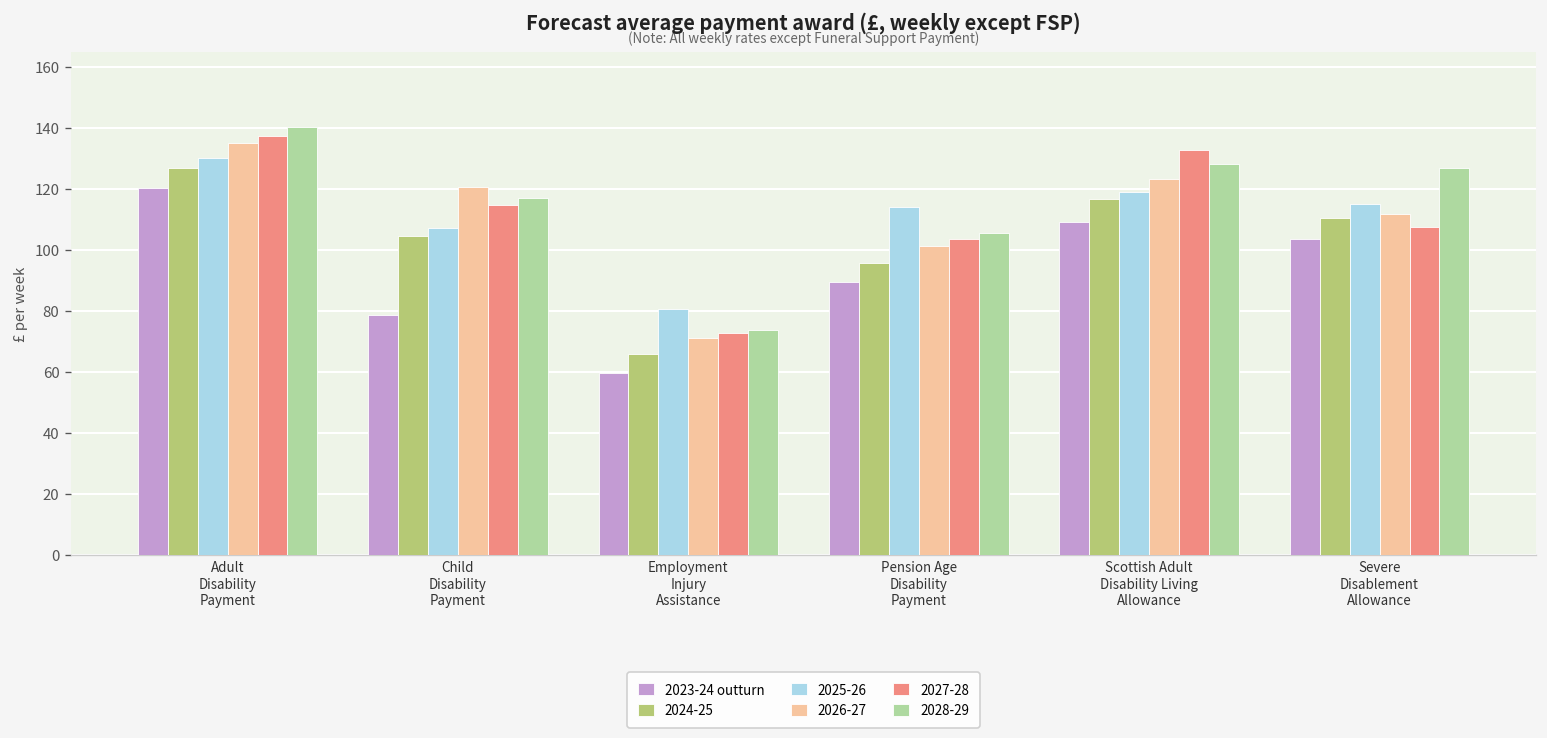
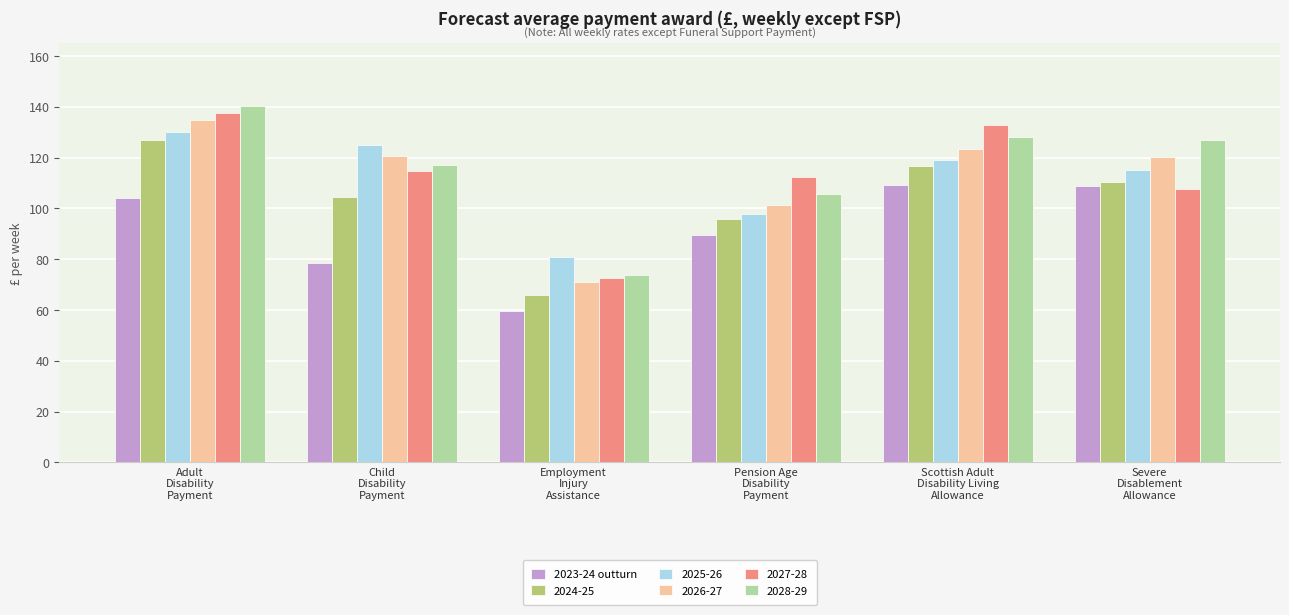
  {
    "2023-24 outturn": {
-     "Adult Disability Payment": 121,
+     "Adult Disability Payment": 104,
      "Child Disability Payment": 79,
      "Employment Injury Assistance": 60,
      "Pension Age Disability Payment": 90,
      "Scottish Adult Disability Living Allowance": 109,
-     "Severe Disablement Allowance": 104
+     "Severe Disablement Allowance": 109
    },
    "2025-26": {
      "Adult Disability Payment": 130,
-     "Child Disability Payment": 107,
+     "Child Disability Payment": 125,
      "Employment Injury Assistance": 81,
-     "Pension Age Disability Payment": 114,
+     "Pension Age Disability Payment": 98,
      "Scottish Adult Disability Living Allowance": 119,
      "Severe Disablement Allowance": 115
    },
    "2026-27": {
      "Adult Disability Payment": 135,
      "Child Disability Payment": 121,
      "Employment Injury Assistance": 71,
      "Pension Age Disability Payment": 101,
      "Scottish Adult Disability Living Allowance": 123,
-     "Severe Disablement Allowance": 112
+     "Severe Disablement Allowance": 120
    },
    "2027-28": {
      "Adult Disability Payment": 137,
      "Child Disability Payment": 115,
      "Employment Injury Assistance": 73,
-     "Pension Age Disability Payment": 103,
+     "Pension Age Disability Payment": 112,
      "Scottish Adult Disability Living Allowance": 133,
      "Severe Disablement Allowance": 108
    }
  }
